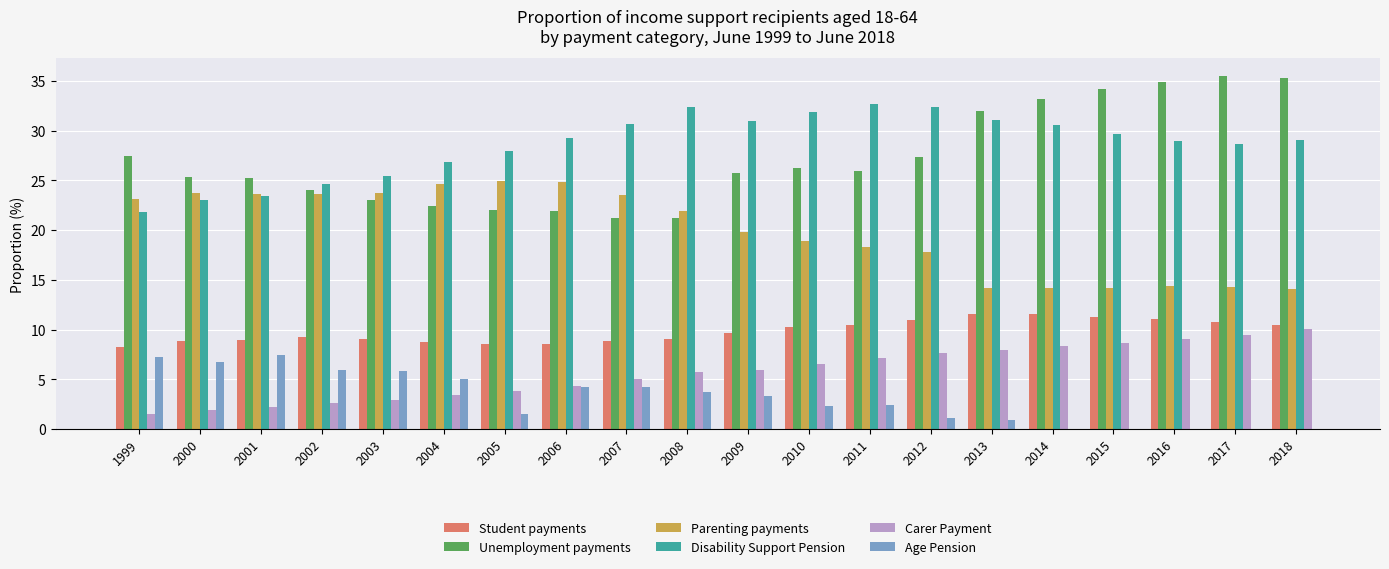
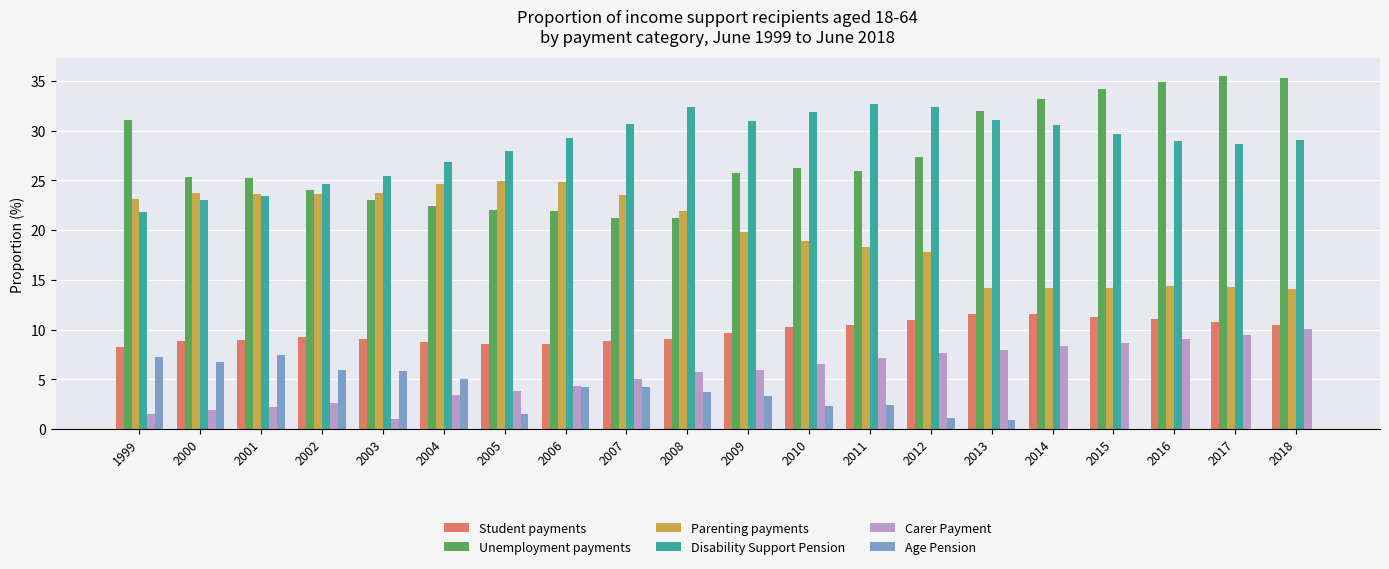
  {
    "Unemployment payments": {
-     "1999": 27,
+     "1999": 31,
      "2000": 25,
      "2001": 25,
      "2002": 24,
      "2003": 23,
      "2004": 22,
      "2005": 22,
      "2006": 22,
      "2007": 21,
      "2008": 21,
      "2009": 26,
      "2010": 26,
      "2011": 26,
      "2012": 27,
      "2013": 32,
      "2014": 33,
      "2015": 34,
      "2016": 35,
      "2017": 35,
      "2018": 35
    },
    "Disability Support Pension": {
      "1999": 22,
      "2000": 23,
      "2001": 23,
      "2002": 25,
      "2003": 25,
      "2004": 27,
      "2005": 28,
      "2006": 29,
      "2007": 31,
      "2008": 32,
      "2009": 31,
      "2010": 32,
      "2011": 33,
      "2012": 32,
      "2013": 31,
      "2014": 31,
      "2015": 30,
      "2016": 29,
      "2017": 29,
      "2018": 29
    },
    "Carer Payment": {
      "1999": 2,
      "2000": 2,
      "2001": 2,
      "2002": 3,
-     "2003": 3,
+     "2003": 1,
      "2004": 3,
      "2005": 4,
      "2006": 4,
      "2007": 5,
      "2008": 6,
      "2009": 6,
      "2010": 7,
      "2011": 7,
      "2012": 8,
      "2013": 8,
      "2014": 8,
      "2015": 9,
      "2016": 9,
      "2017": 9,
      "2018": 10
    },
    "Age Pension": {
      "1999": 7,
      "2000": 7,
      "2001": 7,
      "2002": 6,
      "2003": 6,
      "2004": 5,
      "2005": 2,
      "2006": 4,
      "2007": 4,
      "2008": 4,
      "2009": 3,
      "2010": 2,
      "2011": 2,
      "2012": 1,
      "2013": 1,
      "2014": 0,
      "2015": 0,
      "2016": 0,
      "2017": 0,
      "2018": 0
    }
  }
